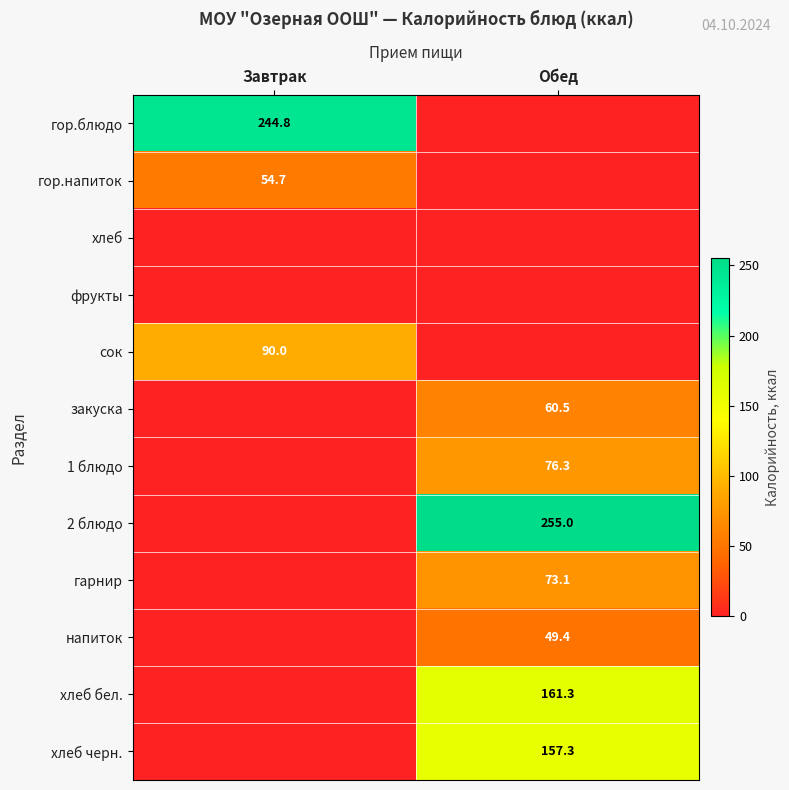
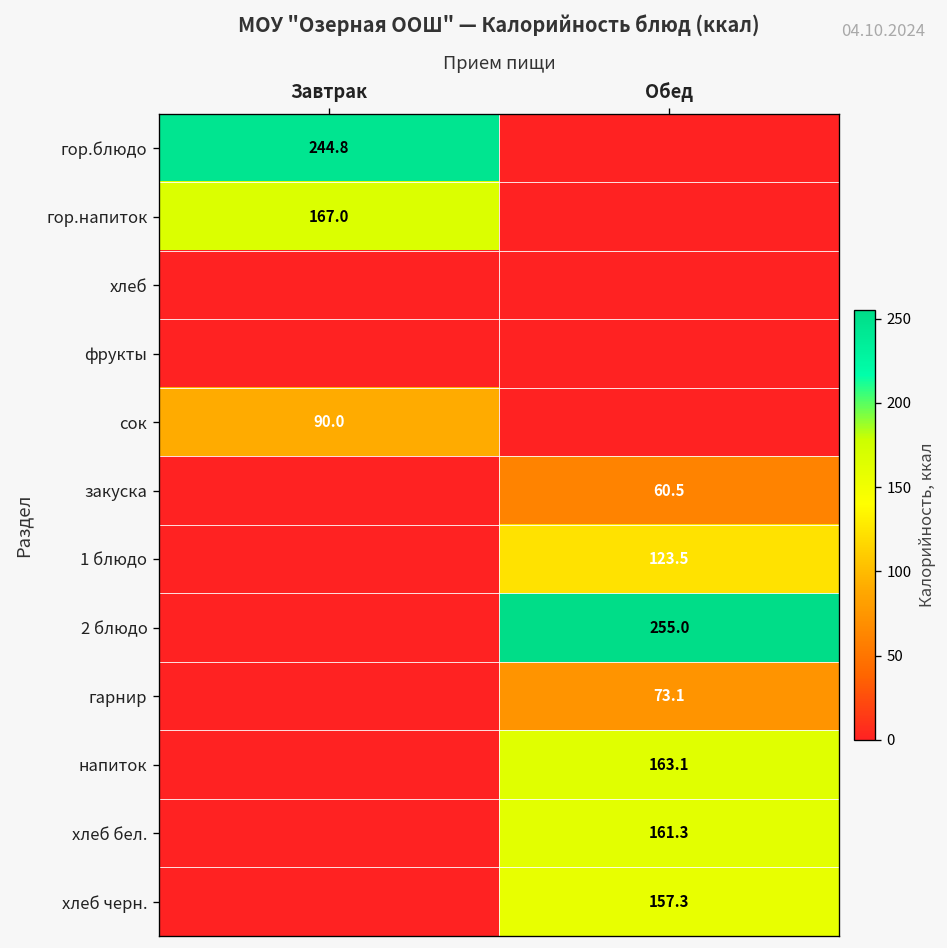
  {
    "гор.блюдо": {
      "Завтрак": 244.8
    },
    "гор.напиток": {
-     "Завтрак": 54.7
+     "Завтрак": 167.0
    },
    "сок": {
      "Завтрак": 90.0
    },
    "закуска": {
      "Обед": 60.5
    },
    "1 блюдо": {
-     "Обед": 76.3
+     "Обед": 123.5
    },
    "2 блюдо": {
      "Обед": 255.0
    },
    "гарнир": {
      "Обед": 73.1
    },
    "напиток": {
-     "Обед": 49.4
+     "Обед": 163.1
    },
    "хлеб бел.": {
      "Обед": 161.3
    },
    "хлеб черн.": {
      "Обед": 157.3
    }
  }
